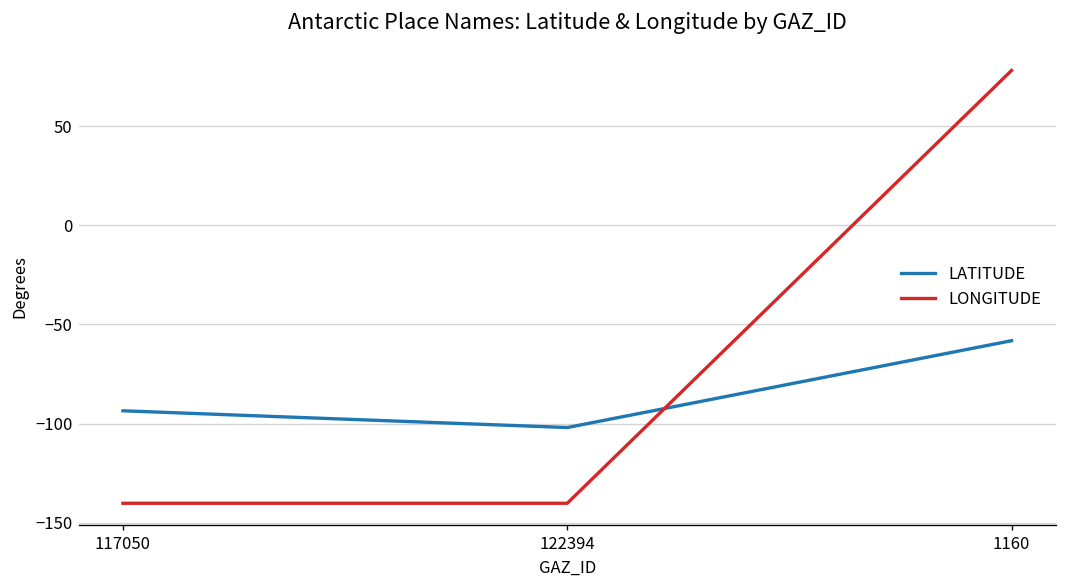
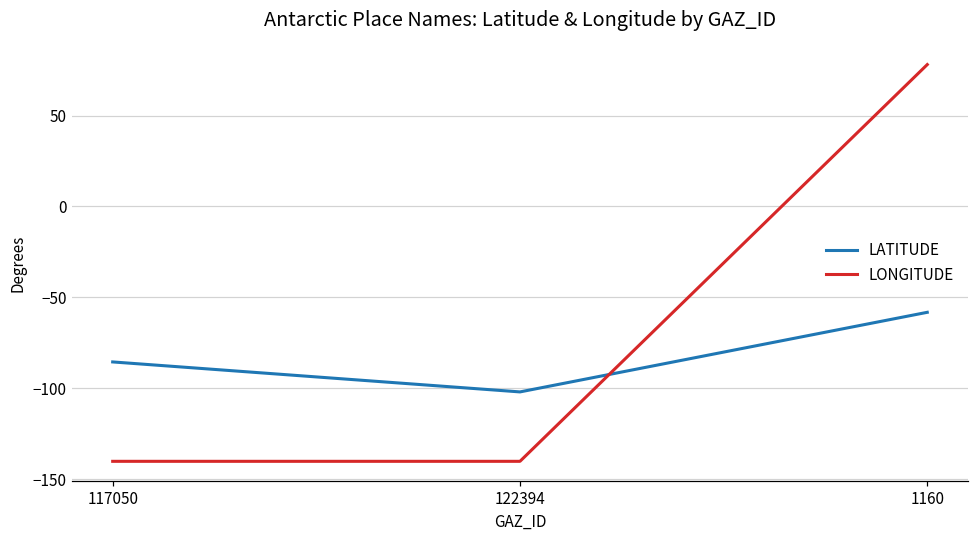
  {
    "LATITUDE": {
-     "117050": -94,
+     "117050": -86,
      "122394": -102,
      "1160": -58
    },
    "LONGITUDE": {
      "117050": -140,
      "122394": -140,
      "1160": 78
    }
  }
